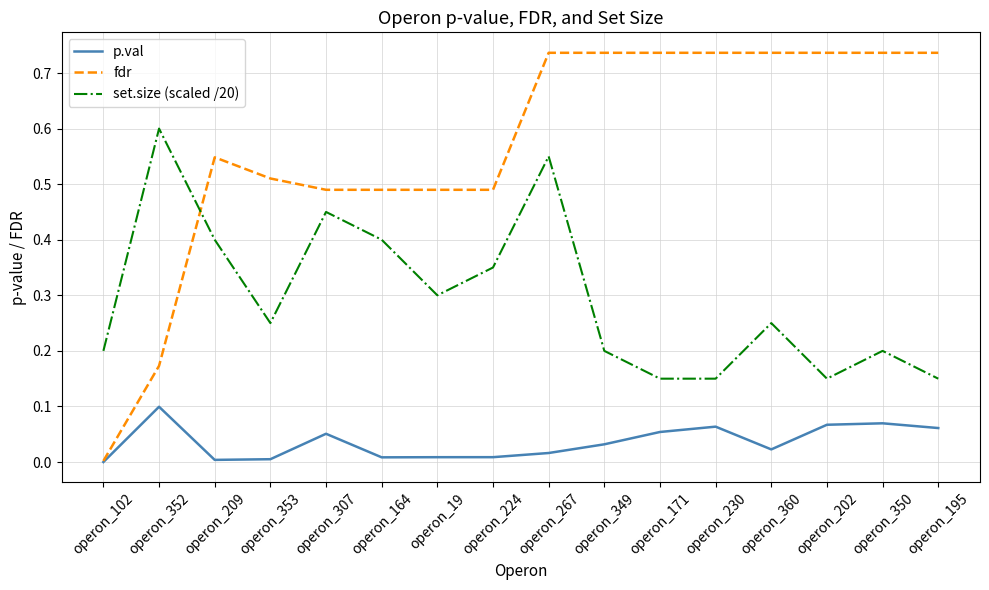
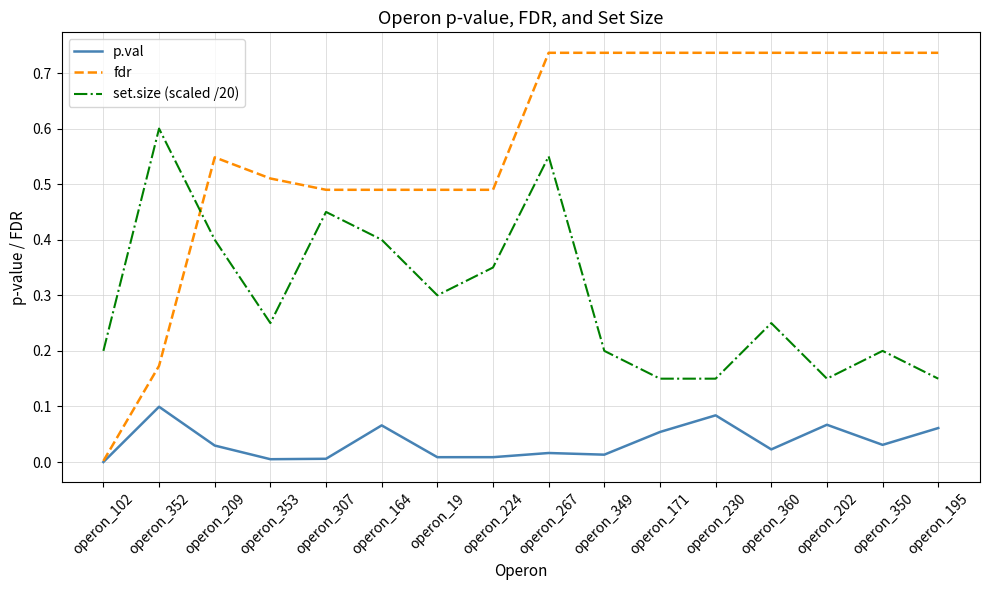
  {
    "p.val": {
      "operon_352": 0.10,
-     "operon_209": 0.00,
+     "operon_209": 0.03,
      "operon_353": 0.01,
-     "operon_307": 0.05,
-     "operon_164": 0.01,
+     "operon_307": 0.01,
+     "operon_164": 0.07,
      "operon_19": 0.01,
      "operon_224": 0.01,
      "operon_267": 0.02,
-     "operon_349": 0.03,
+     "operon_349": 0.01,
      "operon_171": 0.05,
-     "operon_230": 0.06,
+     "operon_230": 0.08,
      "operon_360": 0.02,
      "operon_202": 0.07,
-     "operon_350": 0.07,
+     "operon_350": 0.03,
      "operon_195": 0.06
    },
    "fdr": {
      "operon_352": 0.17,
      "operon_209": 0.55,
      "operon_353": 0.51,
      "operon_307": 0.49,
      "operon_164": 0.49,
      "operon_19": 0.49,
      "operon_224": 0.49,
      "operon_267": 0.74,
      "operon_349": 0.74,
      "operon_171": 0.74,
      "operon_230": 0.74,
      "operon_360": 0.74,
      "operon_202": 0.74,
      "operon_350": 0.74,
      "operon_195": 0.74
    },
    "set.size (scaled /20)": {
      "operon_102": 0.20,
      "operon_352": 0.60,
      "operon_209": 0.40,
      "operon_353": 0.25,
      "operon_307": 0.45,
      "operon_164": 0.40,
      "operon_19": 0.30,
      "operon_224": 0.35,
      "operon_267": 0.55,
      "operon_349": 0.20,
      "operon_171": 0.15,
      "operon_230": 0.15,
      "operon_360": 0.25,
      "operon_202": 0.15,
      "operon_350": 0.20,
      "operon_195": 0.15
    }
  }
